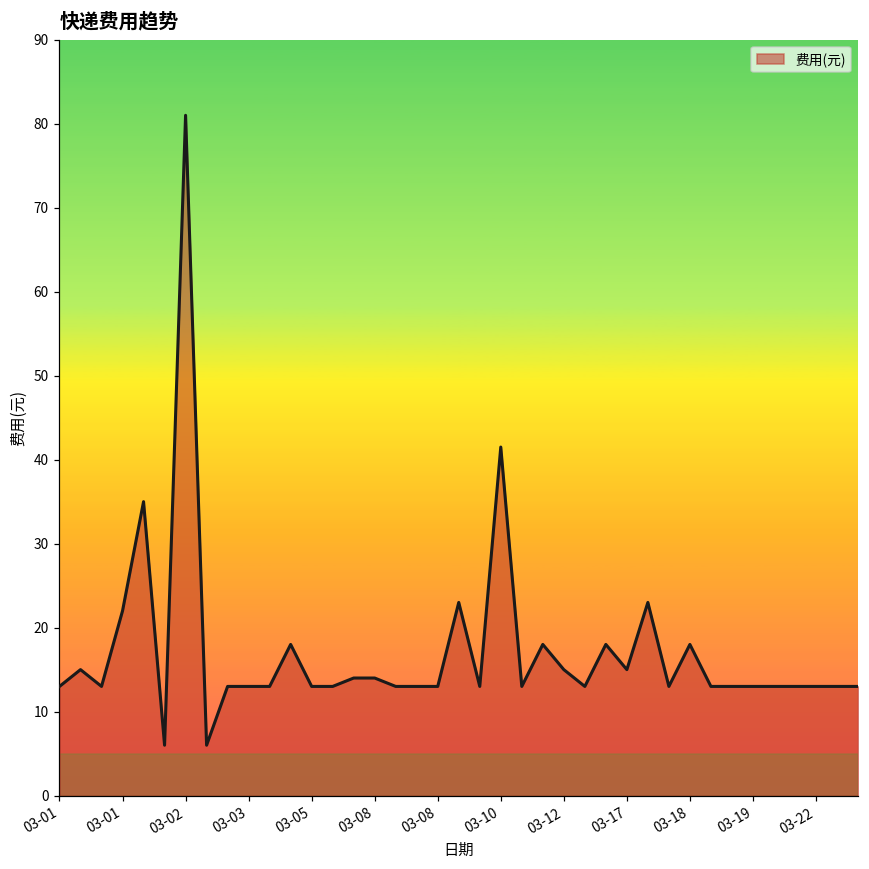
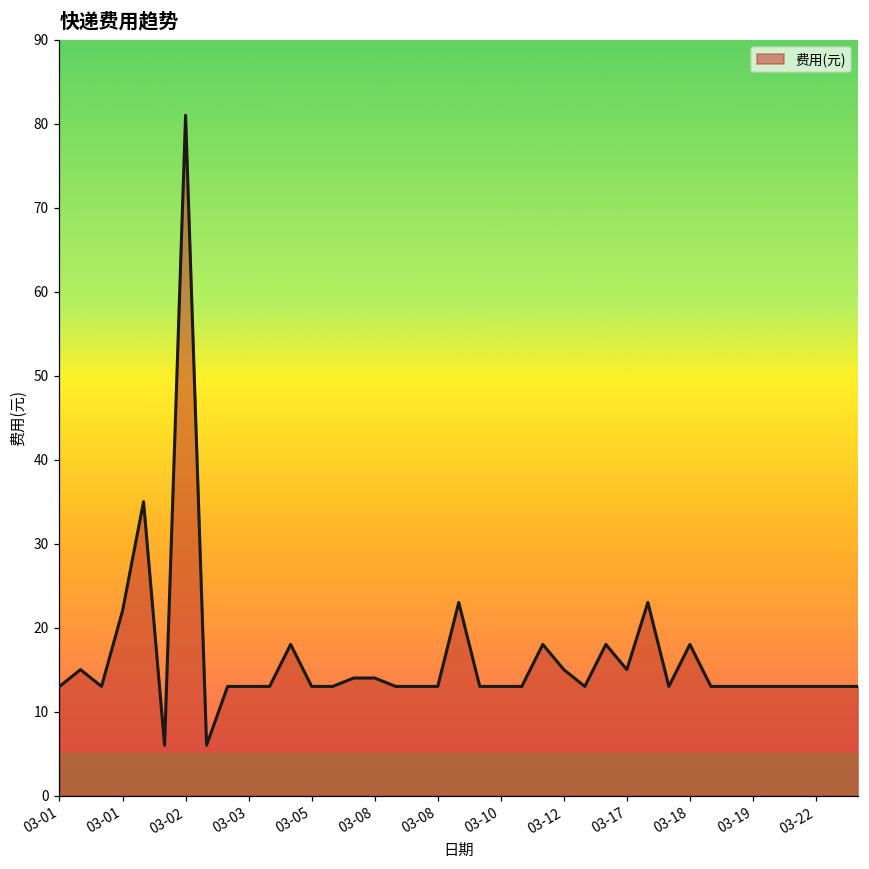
  {
    "03-03": 13,
-   "03-10": 42,
+   "03-10": 13,
    "03-12": 15
  }
